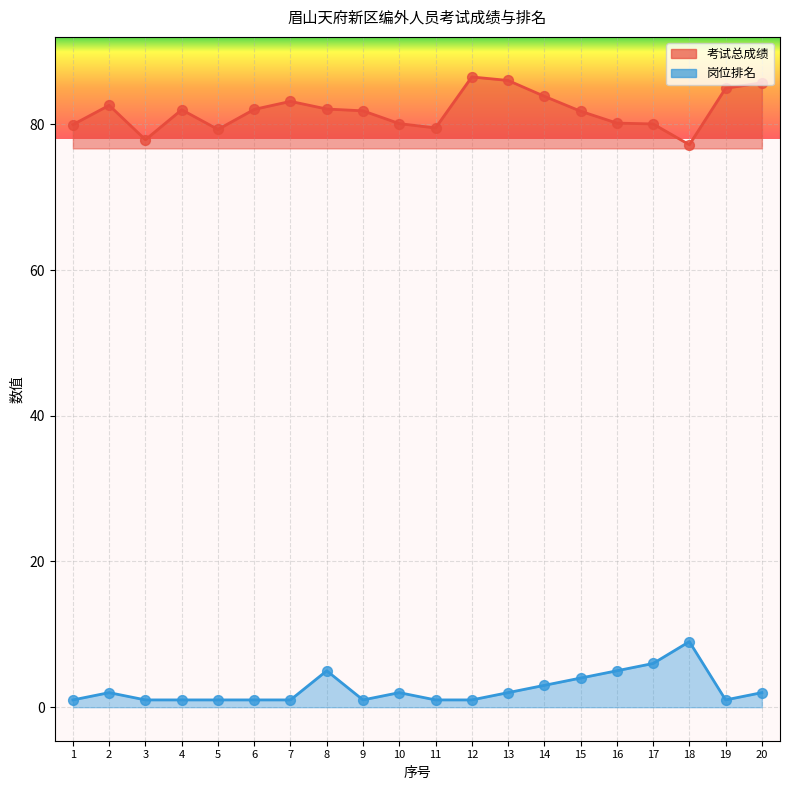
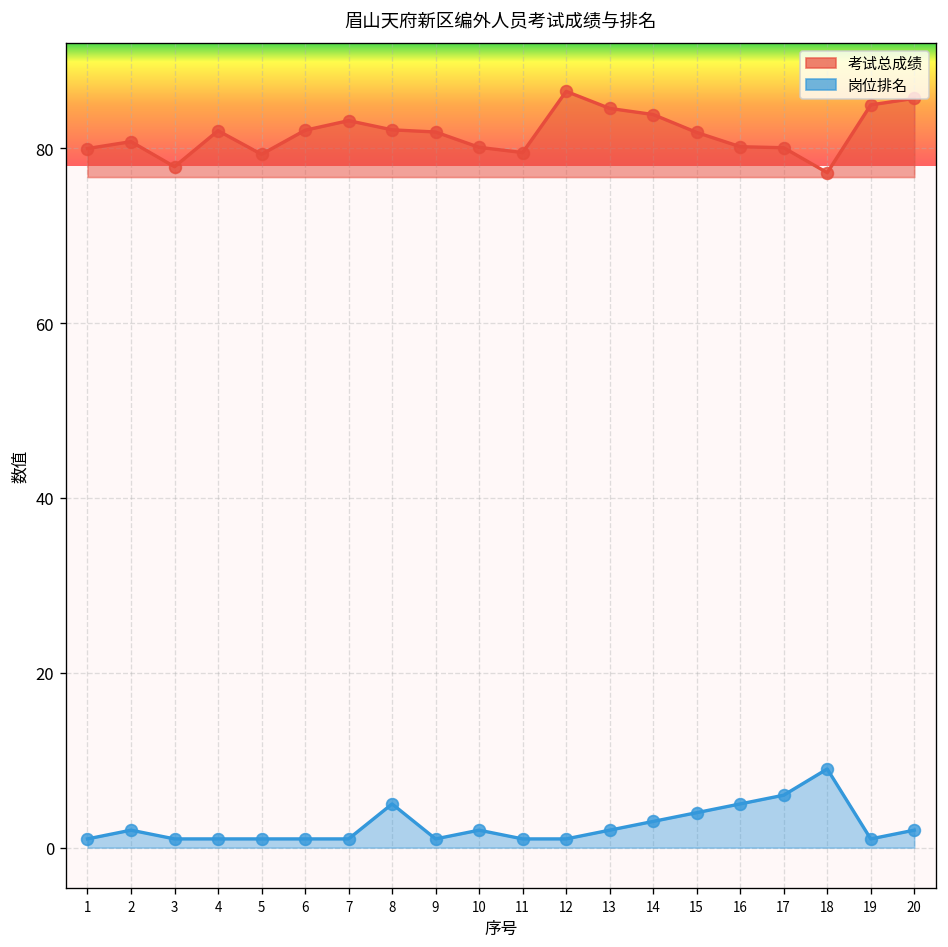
  {
    "考试总成绩": {
      "1": 80,
-     "2": 83,
+     "2": 81,
      "3": 78,
      "4": 82,
      "5": 79,
      "6": 82,
      "7": 83,
      "8": 82,
      "9": 82,
      "10": 80,
      "11": 80,
      "12": 87,
-     "13": 86,
+     "13": 85,
      "14": 84,
      "15": 82,
      "16": 80,
      "17": 80,
      "18": 77,
      "19": 85
    },
    "岗位排名": {
      "1": 1,
      "2": 2,
      "3": 1,
      "4": 1,
      "5": 1,
      "6": 1,
      "7": 1,
      "8": 5,
      "9": 1,
      "10": 2,
      "11": 1,
      "12": 1,
      "13": 2,
      "14": 3,
      "15": 4,
      "16": 5,
      "17": 6,
      "18": 9,
      "19": 1,
      "20": 2
    }
  }
